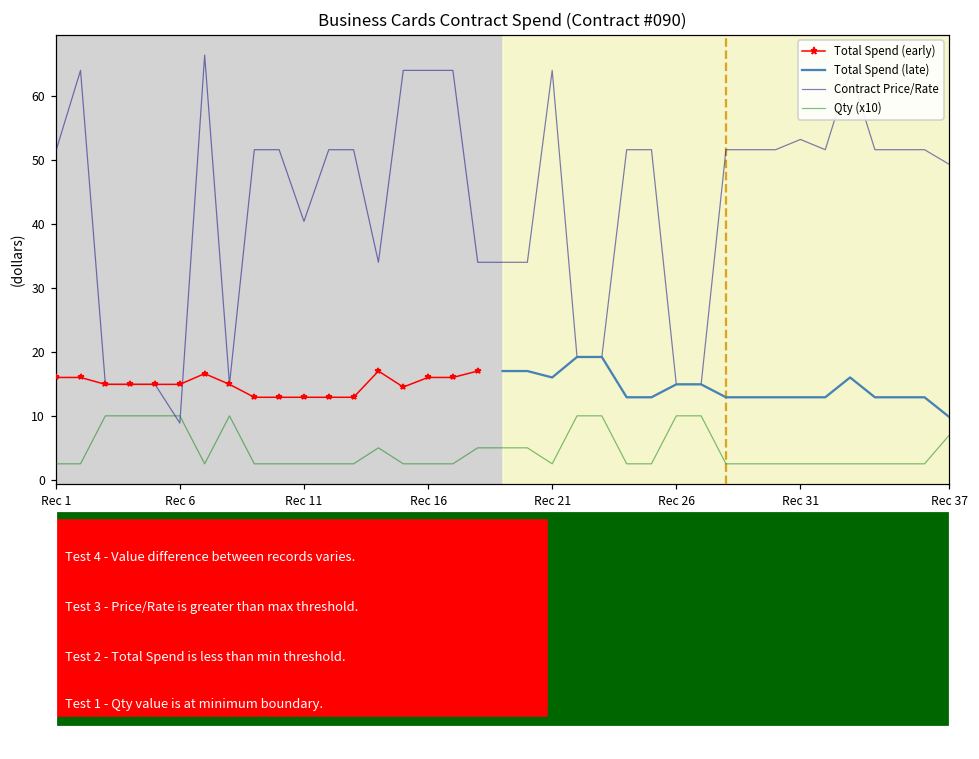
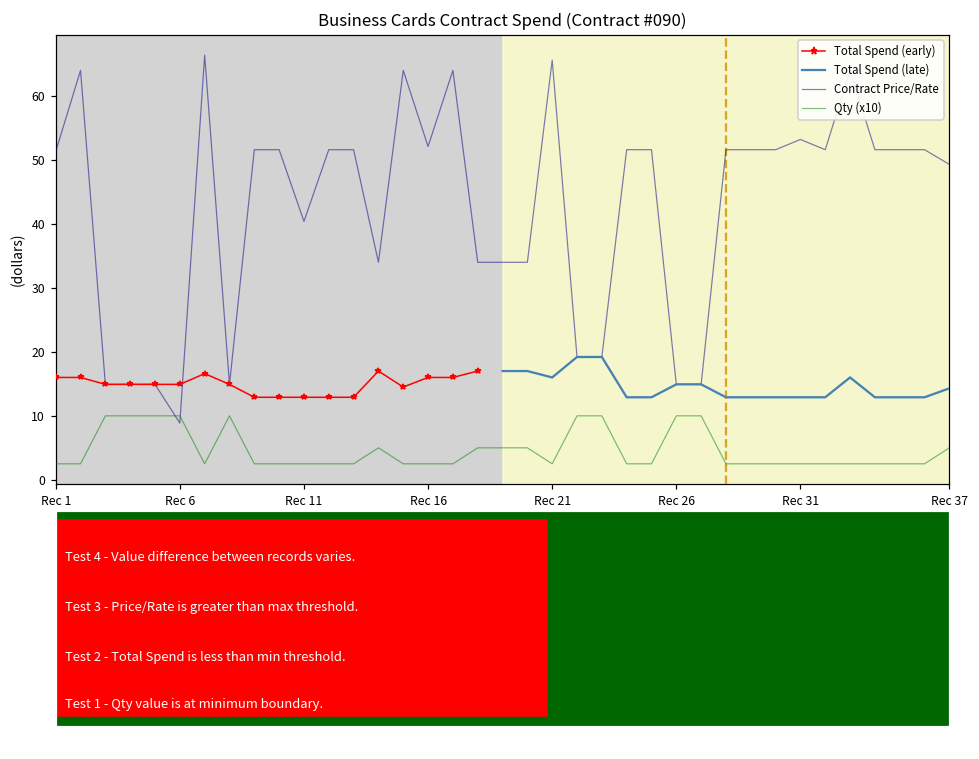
  {
    "Total Spend (early)": {
      "Rec 1": 16,
      "Rec 6": 15,
      "Rec 11": 13,
      "Rec 16": 16
    },
    "Total Spend (late)": {
      "Rec 21": 16,
      "Rec 31": 13,
-     "Rec 37": 10
+     "Rec 37": 14
    },
    "Contract Price/Rate": {
      "Rec 1": 51,
      "Rec 6": 9,
      "Rec 11": 40,
-     "Rec 16": 64,
-     "Rec 21": 64,
+     "Rec 16": 52,
+     "Rec 21": 66,
      "Rec 31": 53,
      "Rec 37": 49
    },
    "Qty (x10)": {
      "Rec 1": 3,
      "Rec 6": 10,
      "Rec 11": 3,
      "Rec 16": 3,
      "Rec 21": 3,
      "Rec 26": 10,
      "Rec 31": 3,
-     "Rec 37": 7
+     "Rec 37": 5
    }
  }
